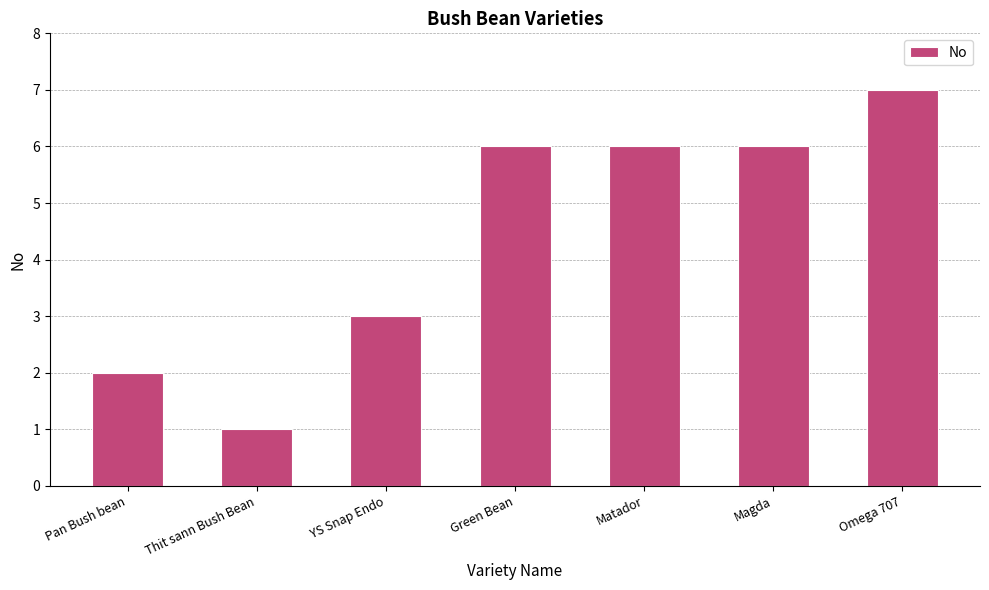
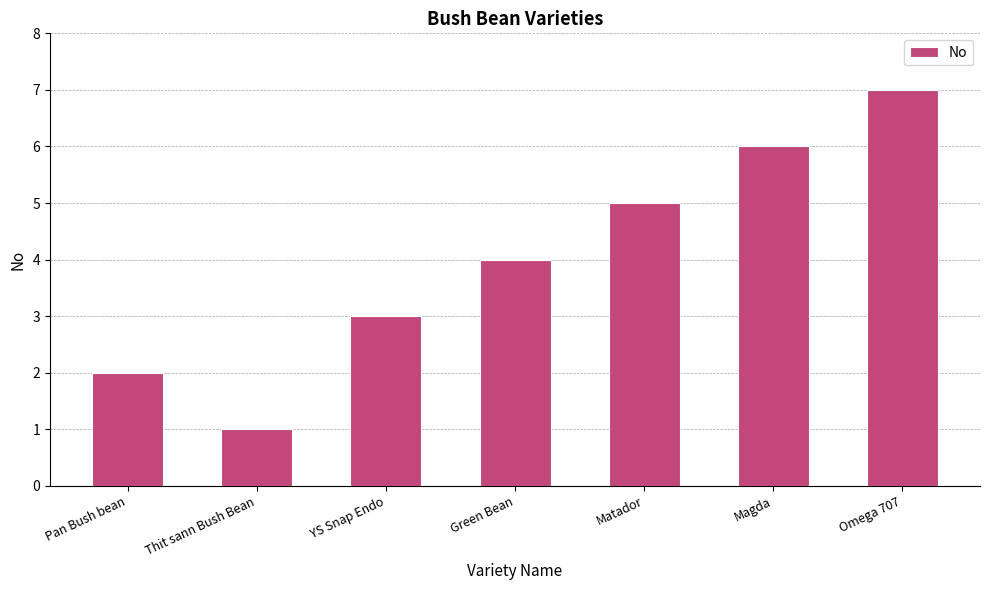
  {
    "Pan Bush bean": 2,
    "Thit sann Bush Bean": 1,
    "YS Snap Endo": 3,
-   "Green Bean": 6,
-   "Matador": 6,
+   "Green Bean": 4,
+   "Matador": 5,
    "Magda": 6,
    "Omega 707": 7
  }
